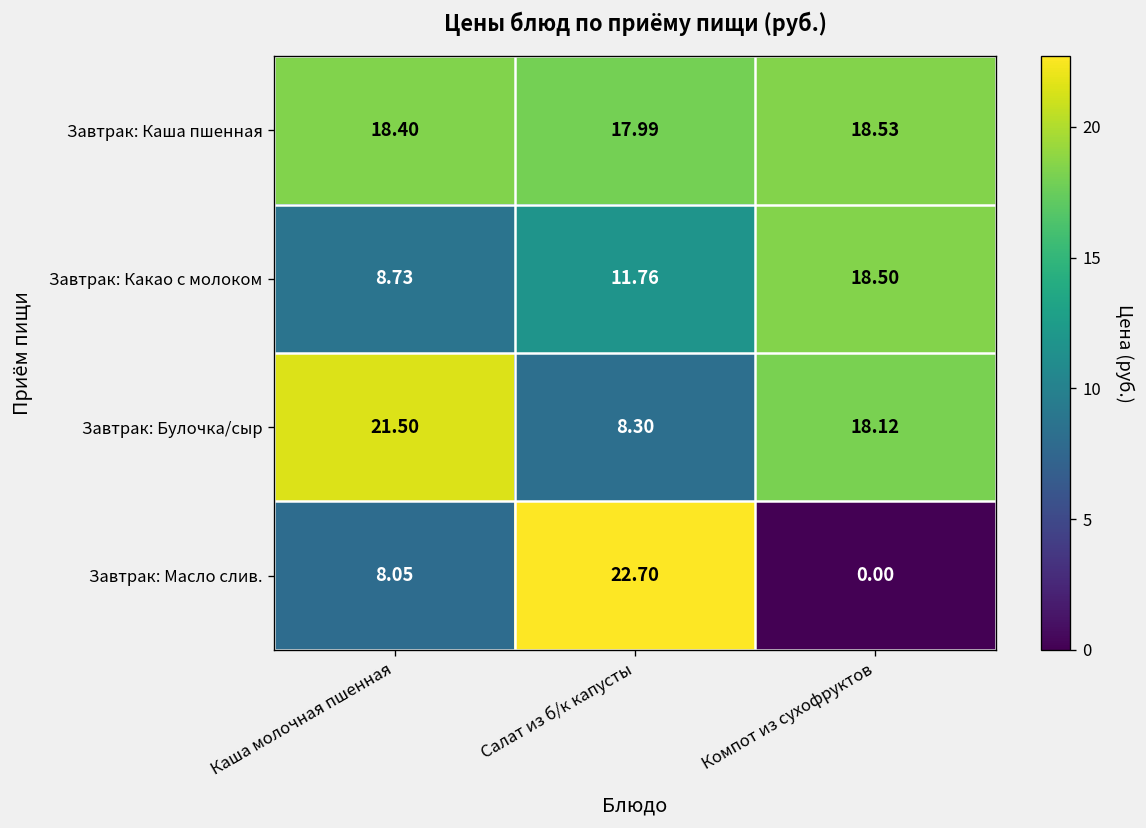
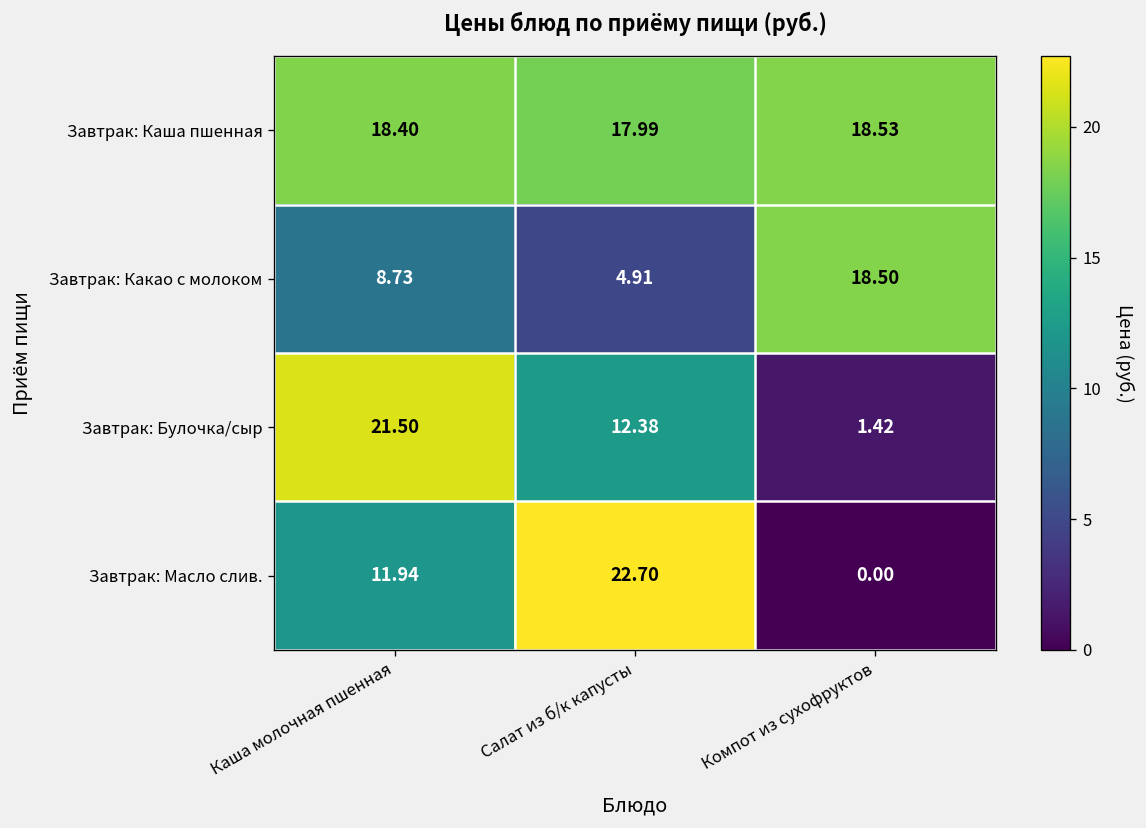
  {
    "Завтрак: Каша пшенная": {
      "Каша молочная пшенная": 18.40,
      "Салат из б/к капусты": 17.99,
      "Компот из сухофруктов": 18.53
    },
    "Завтрак: Какао с молоком": {
      "Каша молочная пшенная": 8.73,
-     "Салат из б/к капусты": 11.76,
+     "Салат из б/к капусты": 4.91,
      "Компот из сухофруктов": 18.50
    },
    "Завтрак: Булочка/сыр": {
      "Каша молочная пшенная": 21.50,
-     "Салат из б/к капусты": 8.30,
-     "Компот из сухофруктов": 18.12
+     "Салат из б/к капусты": 12.38,
+     "Компот из сухофруктов": 1.42
    },
    "Завтрак: Масло слив.": {
-     "Каша молочная пшенная": 8.05,
+     "Каша молочная пшенная": 11.94,
      "Салат из б/к капусты": 22.70,
      "Компот из сухофруктов": 0.00
    }
  }
